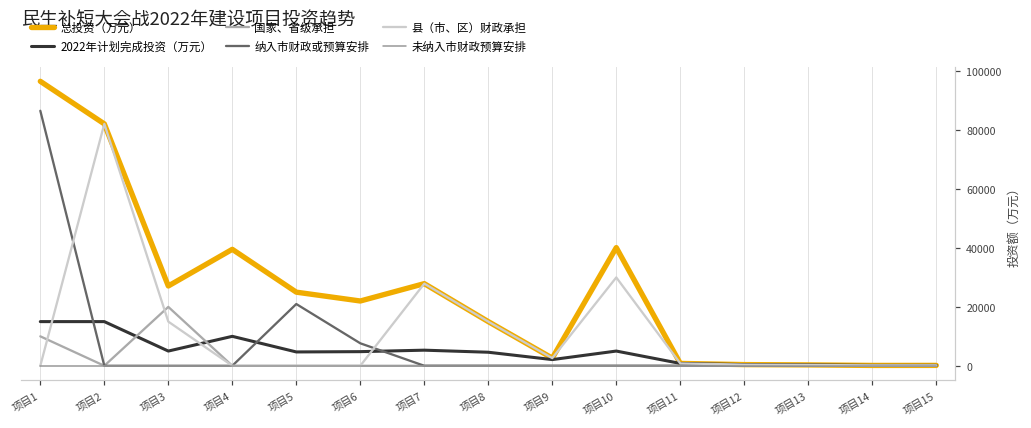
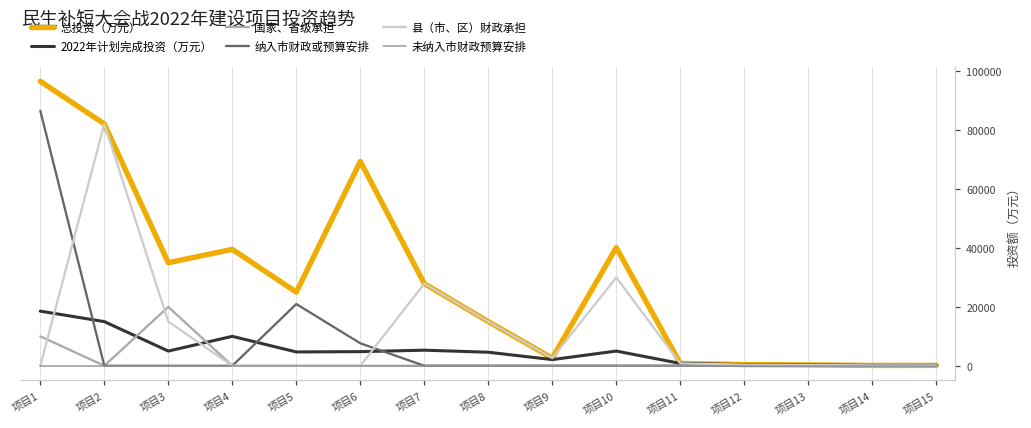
  {
    "总投资（万元）": {
      "项目1": 97000,
-     "项目3": 27000,
+     "项目3": 35000,
      "项目4": 40000,
      "项目5": 25000,
-     "项目6": 22000,
+     "项目6": 69000,
      "项目10": 40000
    },
    "2022年计划完成投资（万元）": {
-     "项目1": 15000,
+     "项目1": 19000,
      "项目2": 15000,
      "项目3": 5000,
      "项目4": 10000,
      "项目5": 5000,
      "项目6": 5000,
      "项目7": 5000,
      "项目8": 5000,
      "项目10": 5000
    },
    "纳入市财政或预算安排": {
      "项目1": 87000,
      "项目5": 21000,
      "项目6": 8000
    }
  }
